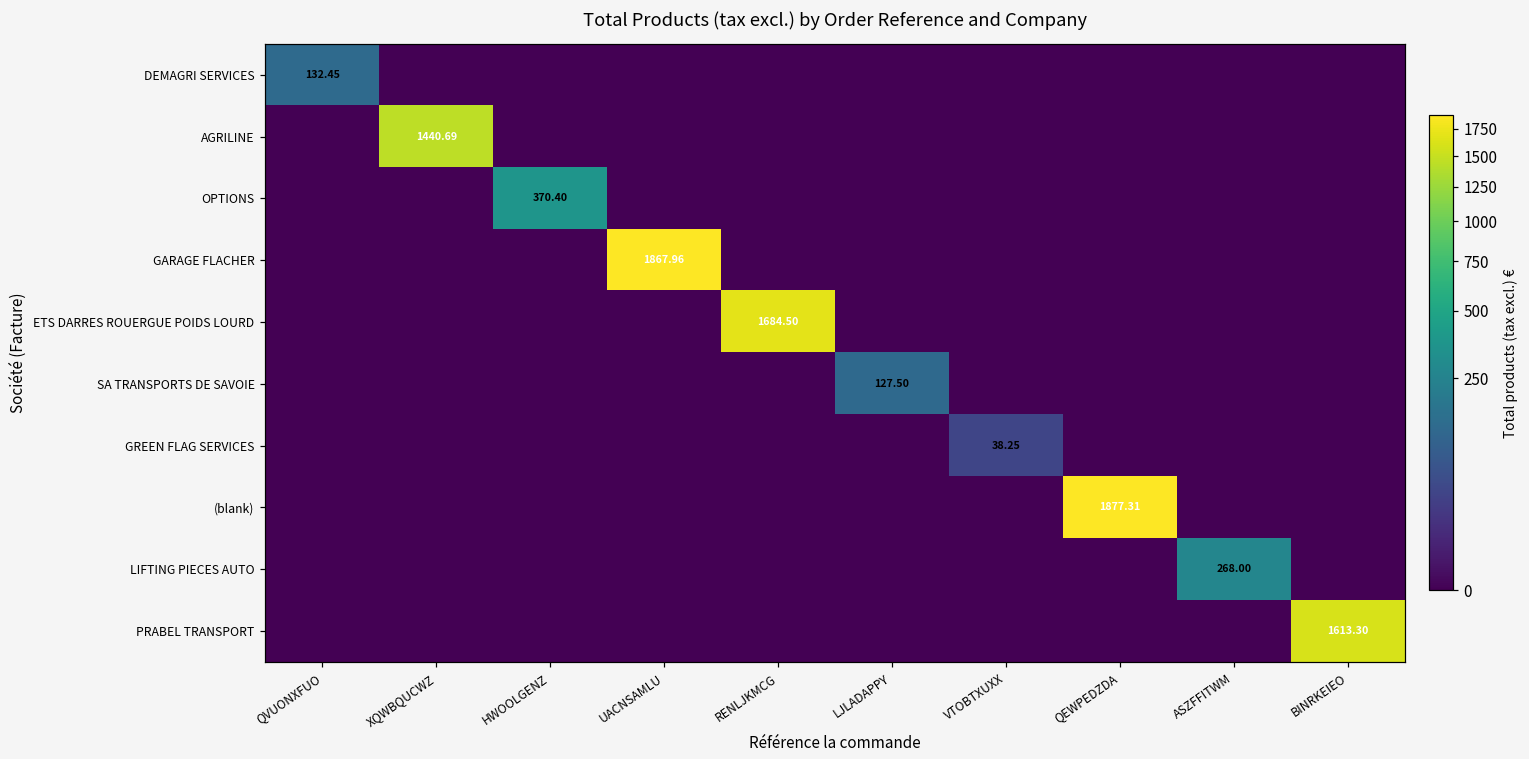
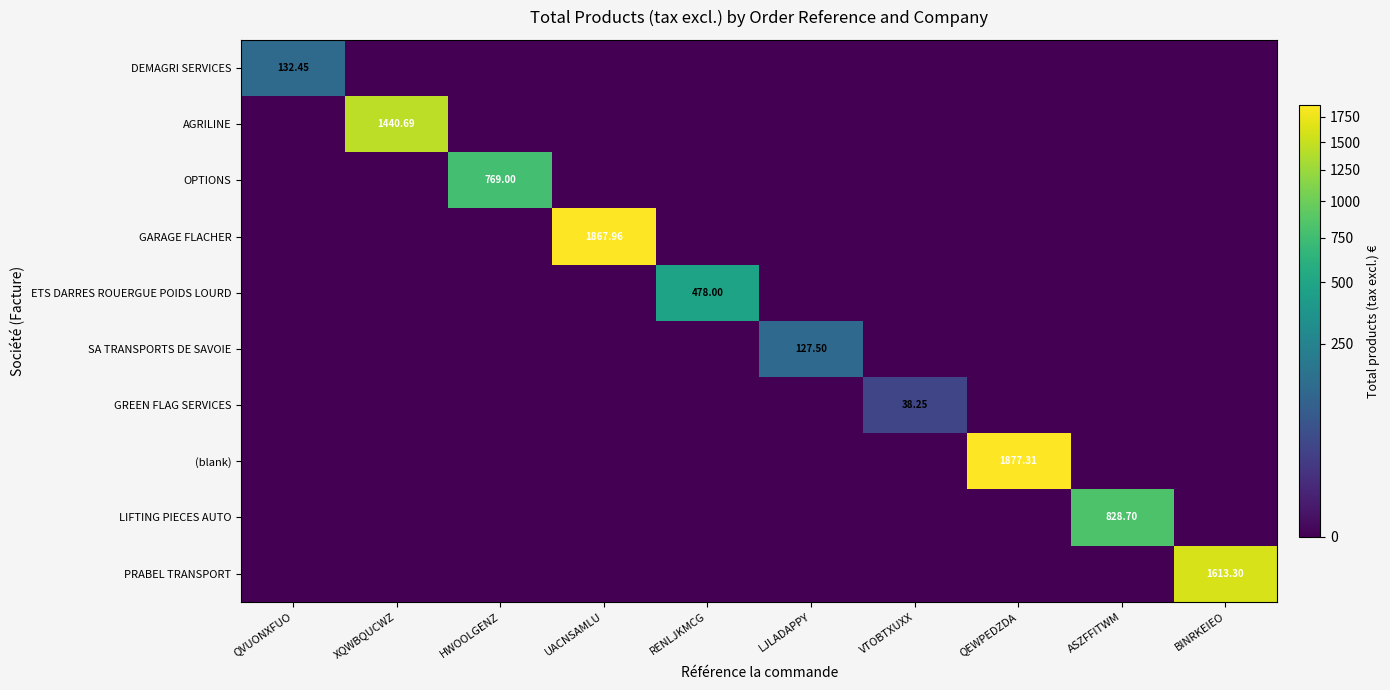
  {
    "DEMAGRI SERVICES": {
      "QVUONXFUO": 132.45
    },
    "AGRILINE": {
      "XQWBQUCWZ": 1440.69
    },
    "OPTIONS": {
-     "HWOOLGENZ": 370.40
+     "HWOOLGENZ": 769.00
    },
    "GARAGE FLACHER": {
      "UACNSAMLU": 1867.96
    },
    "ETS DARRES ROUERGUE POIDS LOURD": {
-     "RENLJKMCG": 1684.50
+     "RENLJKMCG": 478.00
    },
    "SA TRANSPORTS DE SAVOIE": {
      "LJLADAPPY": 127.50
    },
    "GREEN FLAG SERVICES": {
      "VTOBTXUXX": 38.25
    },
    "(blank)": {
      "QEWPEDZDA": 1877.31
    },
    "LIFTING PIECES AUTO": {
-     "ASZFFITWM": 268.00
+     "ASZFFITWM": 828.70
    },
    "PRABEL TRANSPORT": {
      "BINRKEIEO": 1613.30
    }
  }
